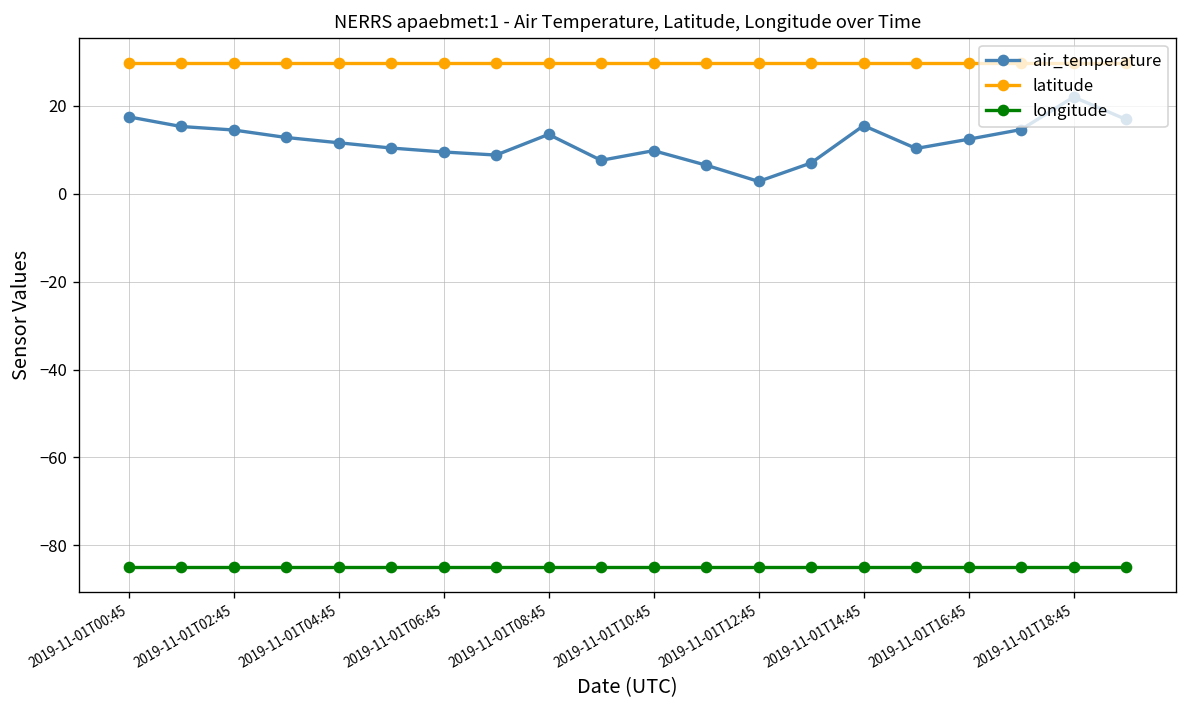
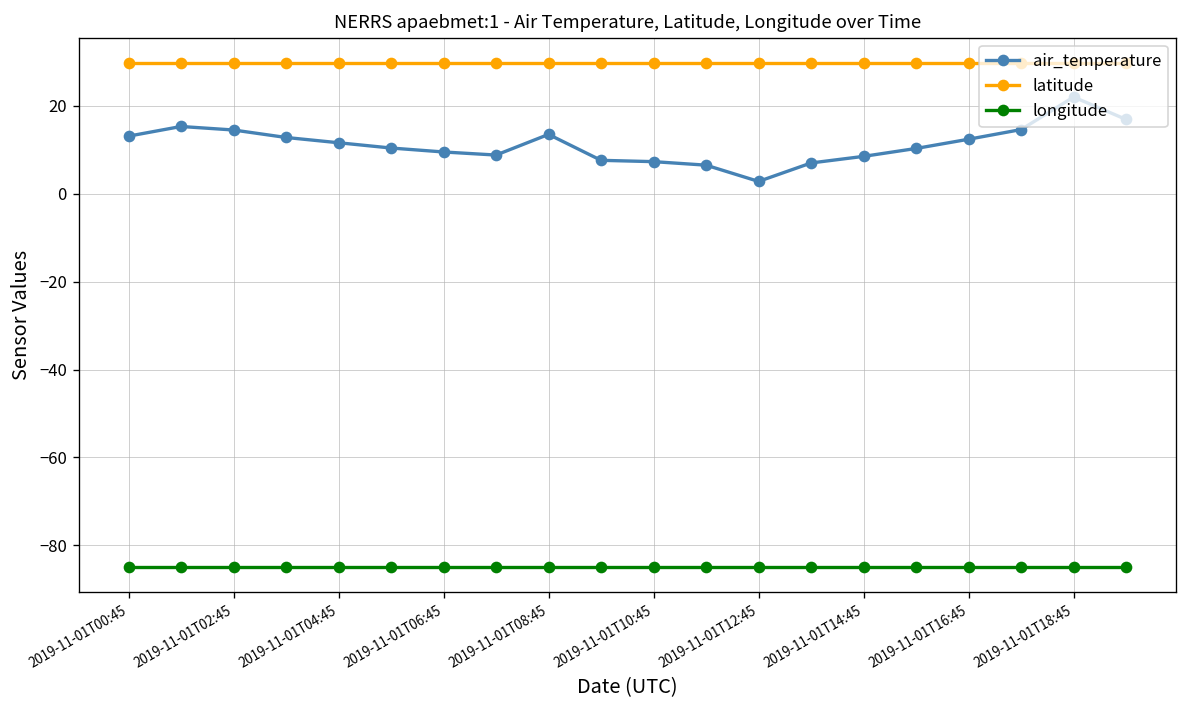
  {
    "air_temperature": {
-     "2019-11-01T00:45": 18,
+     "2019-11-01T00:45": 13,
      "2019-11-01T02:45": 15,
      "2019-11-01T04:45": 12,
      "2019-11-01T06:45": 10,
      "2019-11-01T08:45": 14,
-     "2019-11-01T10:45": 10,
+     "2019-11-01T10:45": 7,
      "2019-11-01T12:45": 3,
-     "2019-11-01T14:45": 16,
+     "2019-11-01T14:45": 9,
      "2019-11-01T16:45": 12
    },
    "latitude": {
      "2019-11-01T00:45": 30,
      "2019-11-01T02:45": 30,
      "2019-11-01T04:45": 30,
      "2019-11-01T06:45": 30,
      "2019-11-01T08:45": 30,
      "2019-11-01T10:45": 30,
      "2019-11-01T12:45": 30,
      "2019-11-01T14:45": 30,
      "2019-11-01T16:45": 30
    },
    "longitude": {
      "2019-11-01T00:45": -85,
      "2019-11-01T02:45": -85,
      "2019-11-01T04:45": -85,
      "2019-11-01T06:45": -85,
      "2019-11-01T08:45": -85,
      "2019-11-01T10:45": -85,
      "2019-11-01T12:45": -85,
      "2019-11-01T14:45": -85,
      "2019-11-01T16:45": -85,
      "2019-11-01T18:45": -85
    }
  }
